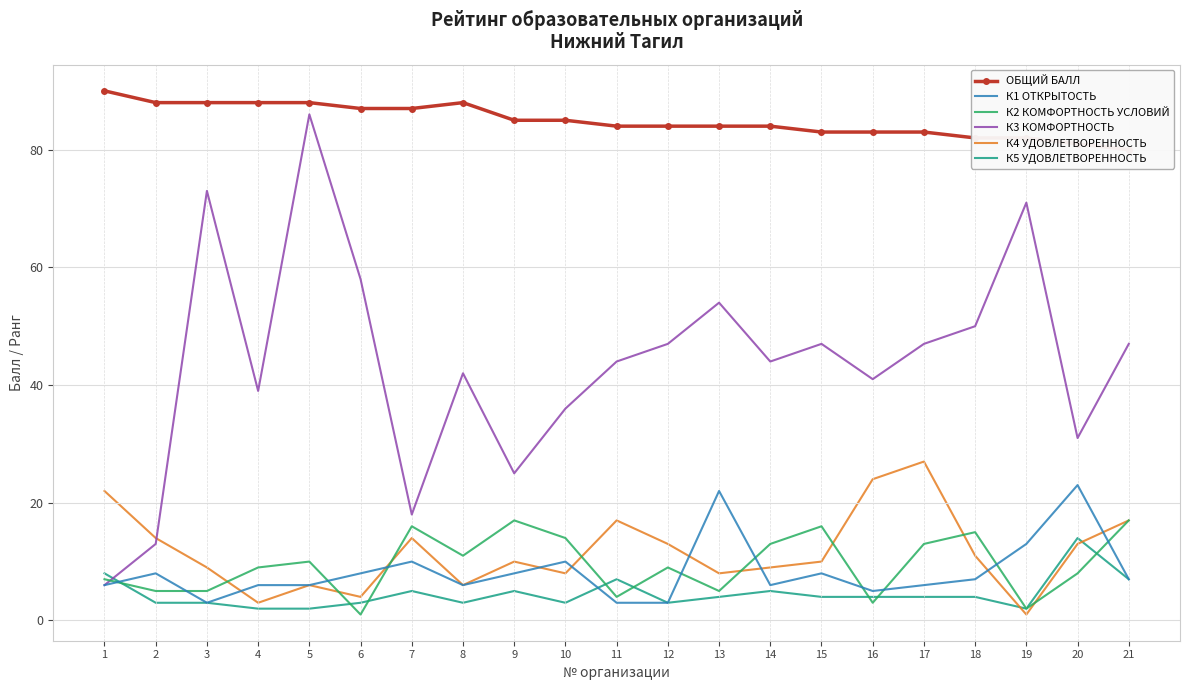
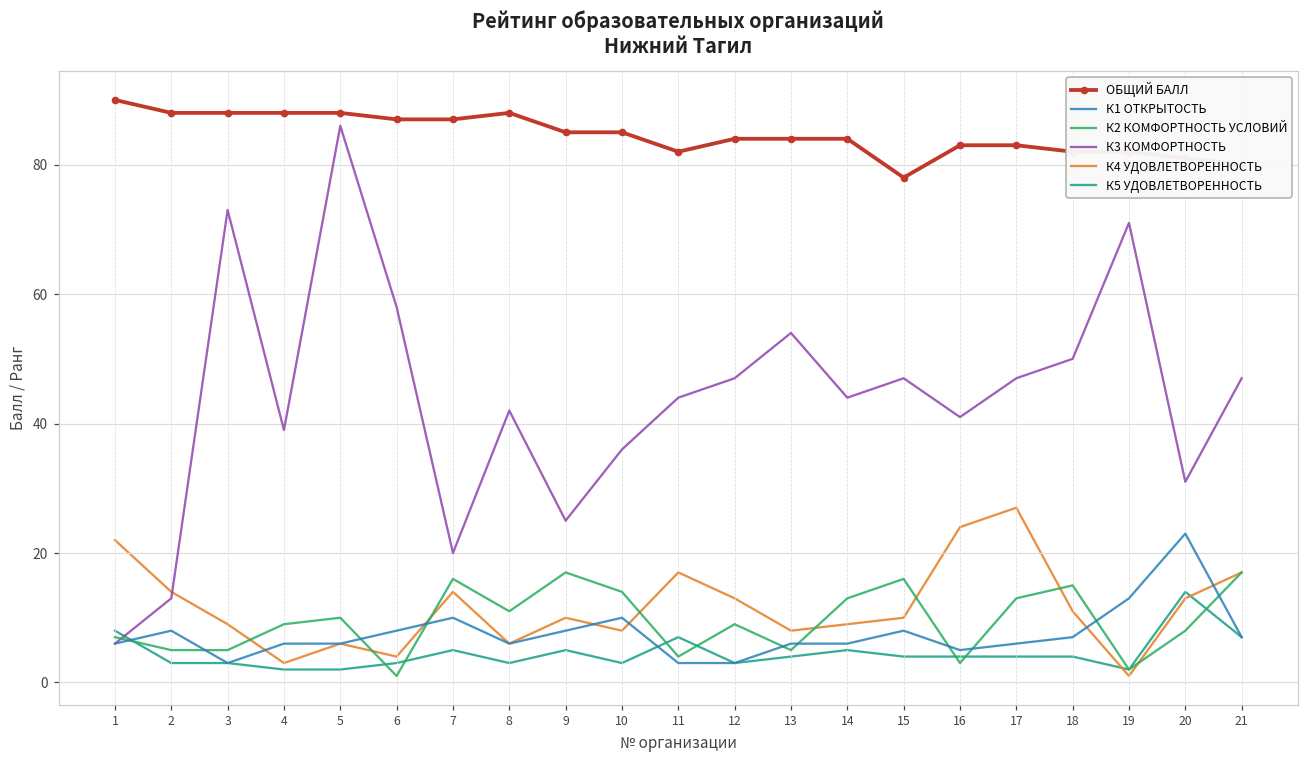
  {
    "ОБЩИЙ БАЛЛ": {
      "1": 90,
      "2": 88,
      "3": 88,
      "4": 88,
      "5": 88,
      "6": 87,
      "7": 87,
      "8": 88,
      "9": 85,
      "10": 85,
-     "11": 84,
+     "11": 82,
      "12": 84,
      "13": 84,
      "14": 84,
-     "15": 83,
+     "15": 78,
      "16": 83,
      "17": 83
    },
    "К1 ОТКРЫТОСТЬ": {
      "2": 8,
      "4": 6,
      "6": 8,
      "7": 10,
      "9": 8,
      "10": 10,
      "11": 3,
-     "13": 22,
+     "13": 6,
      "14": 6,
      "15": 8,
      "16": 5,
      "17": 6,
      "18": 7,
      "19": 13,
      "20": 23
    },
    "К3 КОМФОРТНОСТЬ": {
      "2": 13,
      "3": 73,
      "4": 39,
      "5": 86,
      "6": 58,
-     "7": 18,
+     "7": 20,
      "8": 42,
      "9": 25,
      "10": 36,
      "11": 44,
      "12": 47,
      "13": 54,
      "14": 44,
      "15": 47,
      "16": 41,
      "17": 47,
      "18": 50,
      "19": 71,
      "20": 31,
      "21": 47
    },
    "К4 УДОВЛЕТВОРЕННОСТЬ": {
      "1": 22,
      "2": 14,
      "3": 9,
      "4": 3,
      "6": 4,
      "7": 14,
      "9": 10,
      "10": 8,
      "11": 17,
      "12": 13,
      "13": 8,
      "14": 9,
      "15": 10,
      "16": 24,
      "17": 27,
      "18": 11,
      "19": 1,
      "20": 13
    }
  }
